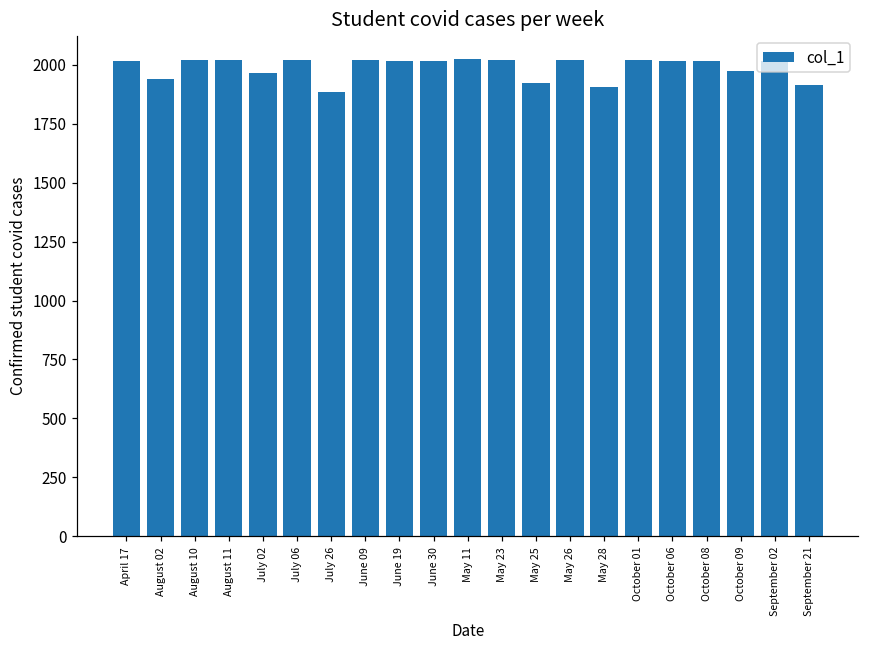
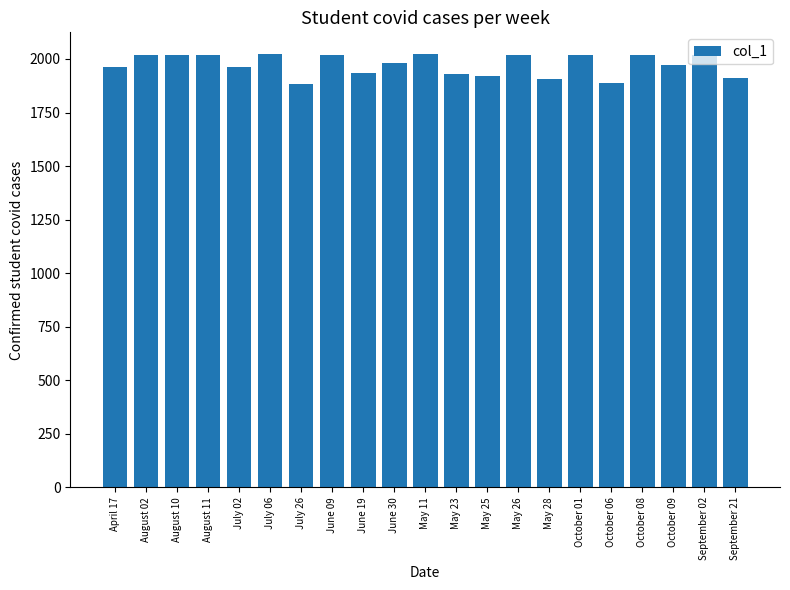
  {
-   "April 17": 2020,
-   "August 02": 1940,
+   "April 17": 1960,
+   "August 02": 2020,
    "August 10": 2020,
    "August 11": 2020,
    "July 02": 1960,
    "July 06": 2020,
    "July 26": 1880,
    "June 09": 2020,
-   "June 19": 2020,
-   "June 30": 2020,
+   "June 19": 1940,
+   "June 30": 1980,
    "May 11": 2020,
-   "May 23": 2020,
+   "May 23": 1930,
    "May 25": 1920,
    "May 26": 2020,
    "May 28": 1910,
    "October 01": 2020,
-   "October 06": 2020,
+   "October 06": 1890,
    "October 08": 2020,
    "October 09": 1970,
    "September 21": 1910
  }
